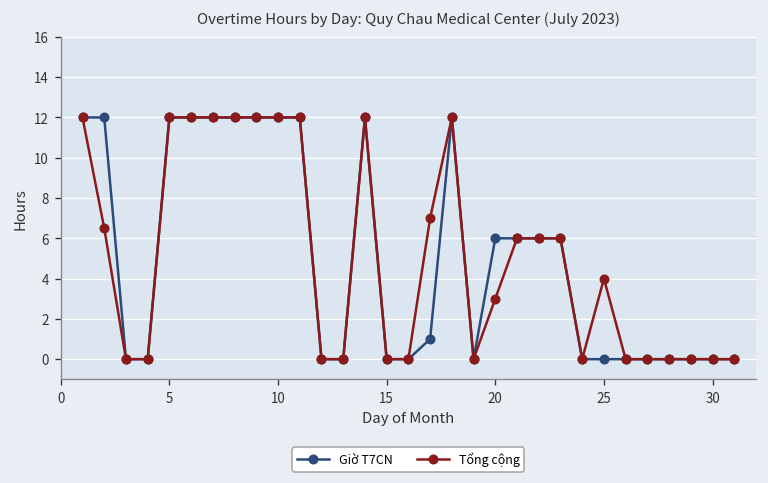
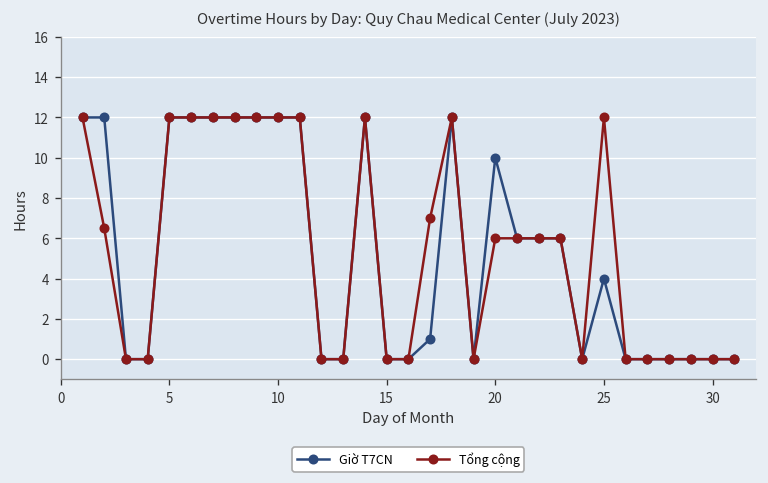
  {
    "Giờ T7CN": {
-     "20": 6,
-     "25": 0
+     "20": 10,
+     "25": 4
    },
    "Tổng cộng": {
-     "20": 3,
-     "25": 4
+     "20": 6,
+     "25": 12
    }
  }
